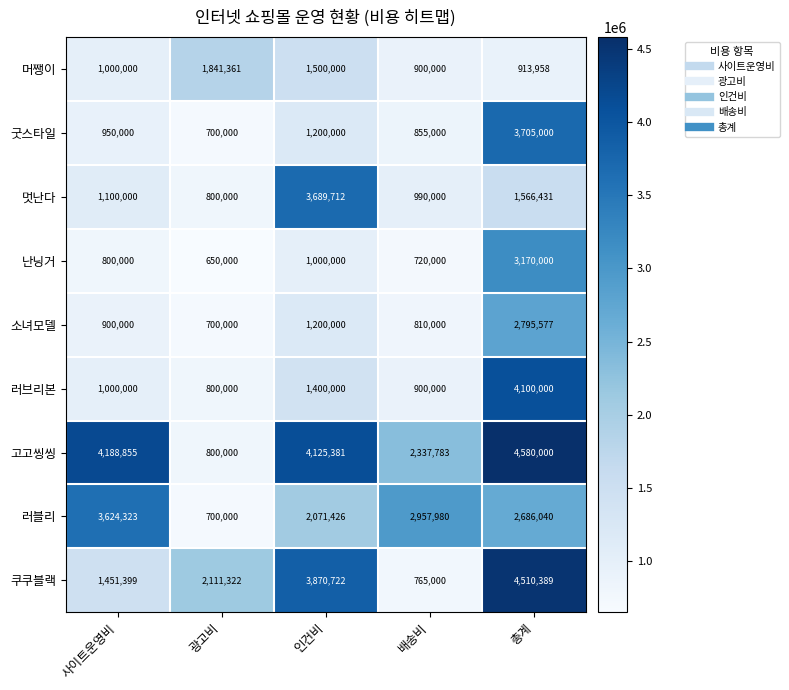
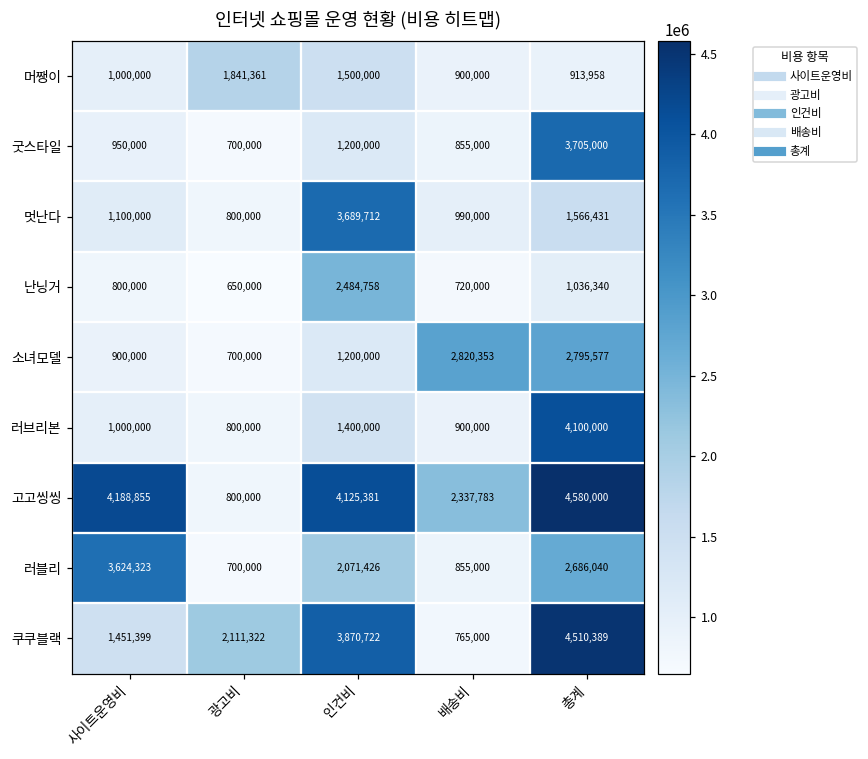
  {
    "머쨍이": {
      "사이트운영비": "1,000,000",
      "광고비": "1,841,361",
      "인건비": "1,500,000",
      "배송비": "900,000",
      "총계": "913,958"
    },
    "굿스타일": {
      "사이트운영비": "950,000",
      "광고비": "700,000",
      "인건비": "1,200,000",
      "배송비": "855,000",
      "총계": "3,705,000"
    },
    "멋난다": {
      "사이트운영비": "1,100,000",
      "광고비": "800,000",
      "인건비": "3,689,712",
      "배송비": "990,000",
      "총계": "1,566,431"
    },
    "난닝거": {
      "사이트운영비": "800,000",
      "광고비": "650,000",
-     "인건비": "1,000,000",
+     "인건비": "2,484,758",
      "배송비": "720,000",
-     "총계": "3,170,000"
+     "총계": "1,036,340"
    },
    "소녀모델": {
      "사이트운영비": "900,000",
      "광고비": "700,000",
      "인건비": "1,200,000",
-     "배송비": "810,000",
+     "배송비": "2,820,353",
      "총계": "2,795,577"
    },
    "러브리본": {
      "사이트운영비": "1,000,000",
      "광고비": "800,000",
      "인건비": "1,400,000",
      "배송비": "900,000",
      "총계": "4,100,000"
    },
    "고고씽씽": {
      "사이트운영비": "4,188,855",
      "광고비": "800,000",
      "인건비": "4,125,381",
      "배송비": "2,337,783",
      "총계": "4,580,000"
    },
    "러블리": {
      "사이트운영비": "3,624,323",
      "광고비": "700,000",
      "인건비": "2,071,426",
-     "배송비": "2,957,980",
+     "배송비": "855,000",
      "총계": "2,686,040"
    },
    "쿠쿠블랙": {
      "사이트운영비": "1,451,399",
      "광고비": "2,111,322",
      "인건비": "3,870,722",
      "배송비": "765,000",
      "총계": "4,510,389"
    }
  }
